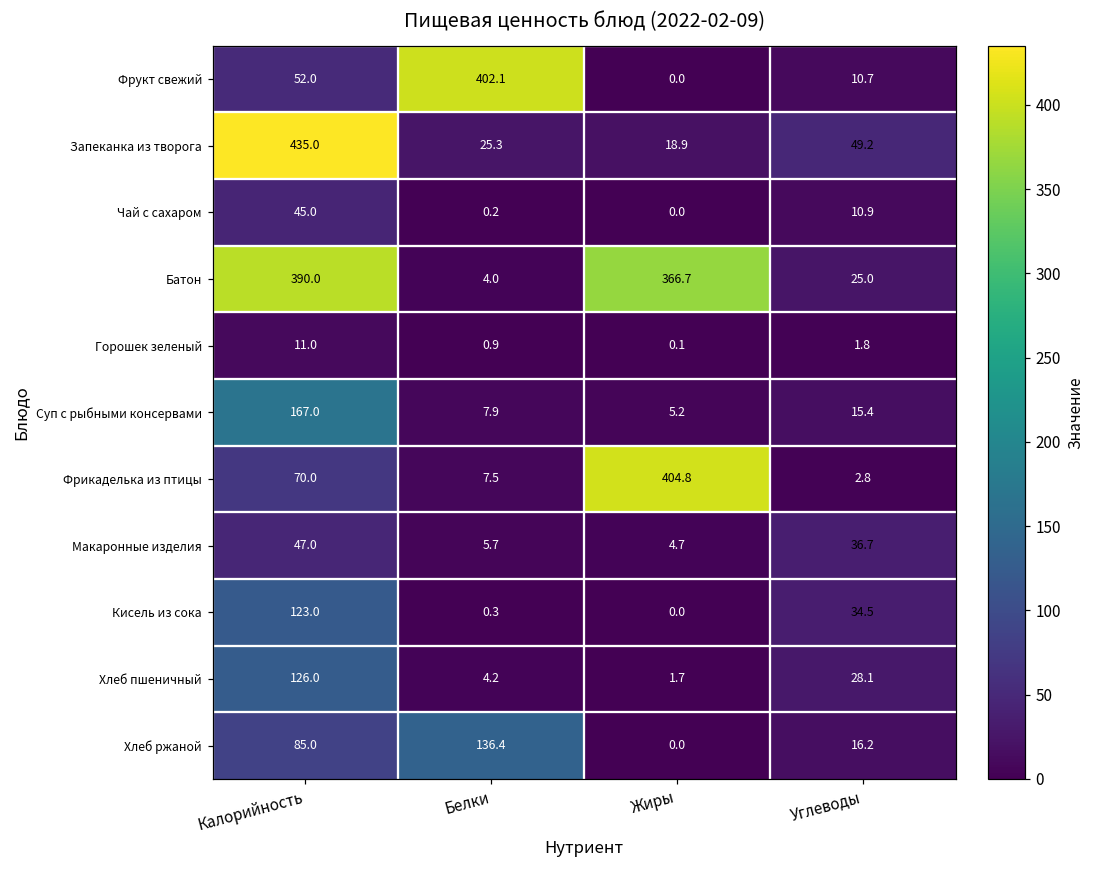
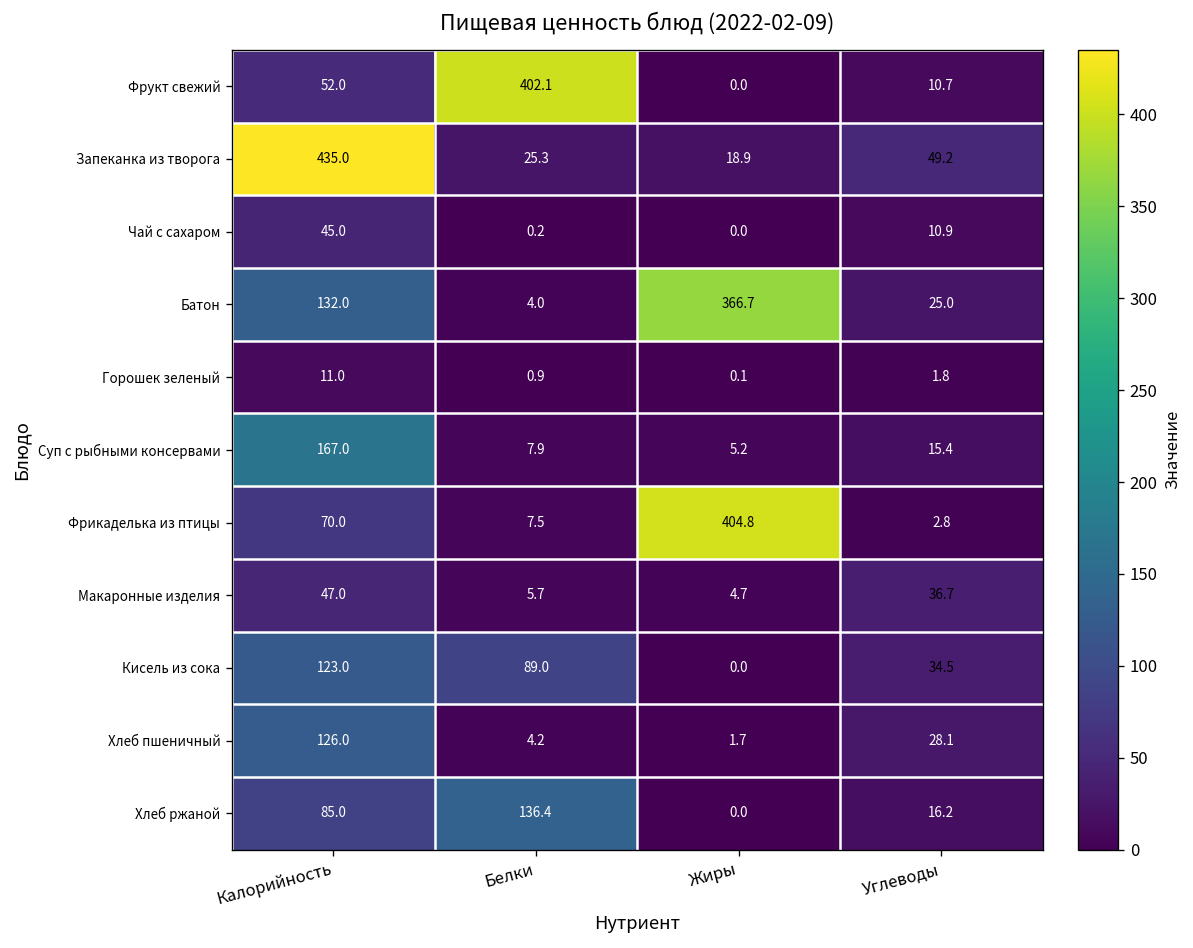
  {
    "Фрукт свежий": {
      "Калорийность": 52.0,
      "Белки": 402.1,
      "Жиры": 0.0,
      "Углеводы": 10.7
    },
    "Запеканка из творога": {
      "Калорийность": 435.0,
      "Белки": 25.3,
      "Жиры": 18.9,
      "Углеводы": 49.2
    },
    "Чай с сахаром": {
      "Калорийность": 45.0,
      "Белки": 0.2,
      "Жиры": 0.0,
      "Углеводы": 10.9
    },
    "Батон": {
-     "Калорийность": 390.0,
+     "Калорийность": 132.0,
      "Белки": 4.0,
      "Жиры": 366.7,
      "Углеводы": 25.0
    },
    "Горошек зеленый": {
      "Калорийность": 11.0,
      "Белки": 0.9,
      "Жиры": 0.1,
      "Углеводы": 1.8
    },
    "Суп с рыбными консервами": {
      "Калорийность": 167.0,
      "Белки": 7.9,
      "Жиры": 5.2,
      "Углеводы": 15.4
    },
    "Фрикаделька из птицы": {
      "Калорийность": 70.0,
      "Белки": 7.5,
      "Жиры": 404.8,
      "Углеводы": 2.8
    },
    "Макаронные изделия": {
      "Калорийность": 47.0,
      "Белки": 5.7,
      "Жиры": 4.7,
      "Углеводы": 36.7
    },
    "Кисель из сока": {
      "Калорийность": 123.0,
-     "Белки": 0.3,
+     "Белки": 89.0,
      "Жиры": 0.0,
      "Углеводы": 34.5
    },
    "Хлеб пшеничный": {
      "Калорийность": 126.0,
      "Белки": 4.2,
      "Жиры": 1.7,
      "Углеводы": 28.1
    },
    "Хлеб ржаной": {
      "Калорийность": 85.0,
      "Белки": 136.4,
      "Жиры": 0.0,
      "Углеводы": 16.2
    }
  }
